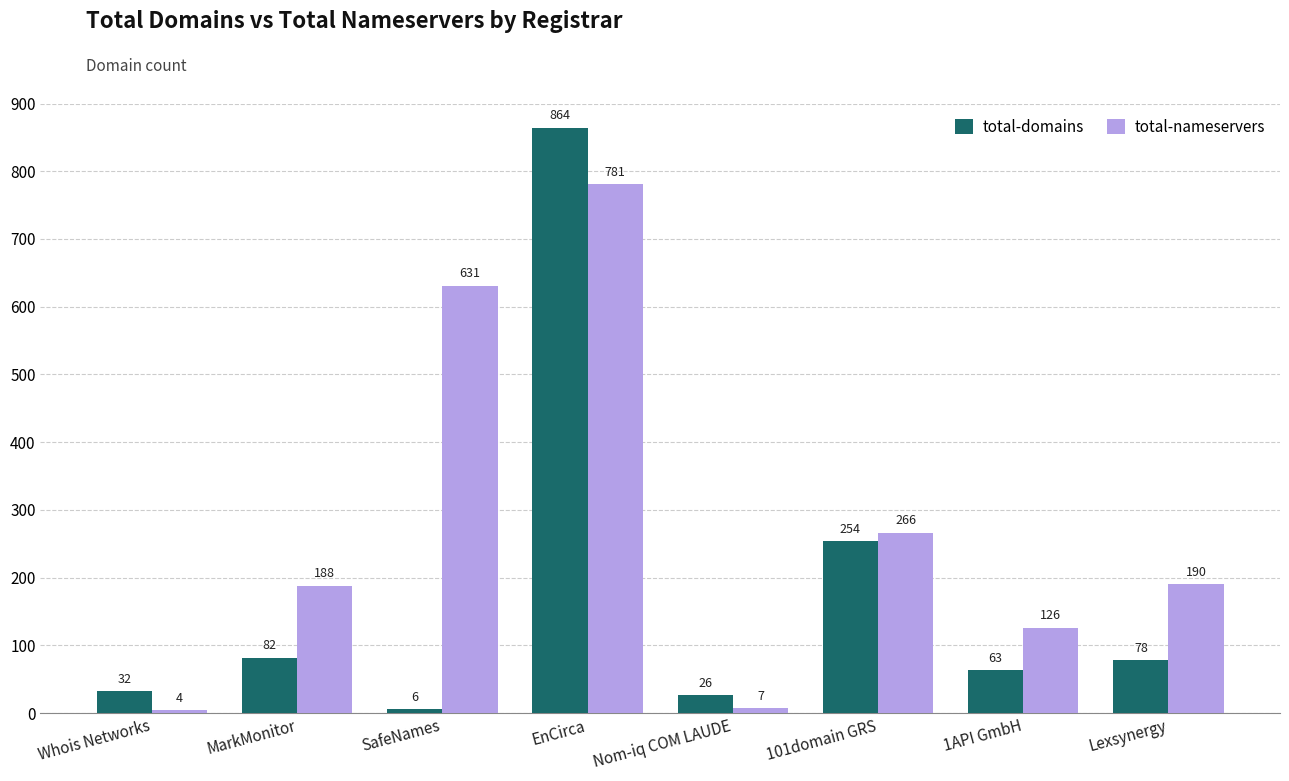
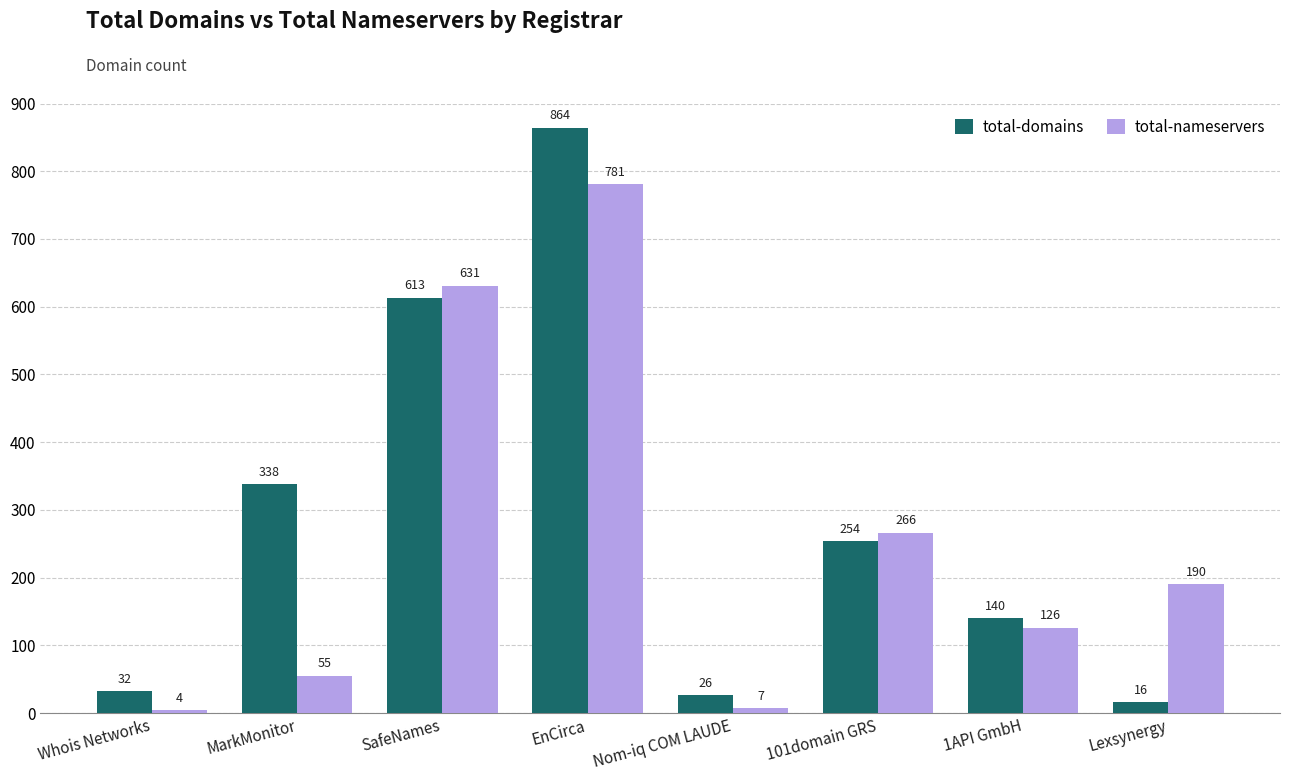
  {
    "total-domains": {
      "Whois Networks": 32,
-     "MarkMonitor": 82,
-     "SafeNames": 6,
+     "MarkMonitor": 338,
+     "SafeNames": 613,
      "EnCirca": 864,
      "Nom-iq COM LAUDE": 26,
      "101domain GRS": 254,
-     "1API GmbH": 63,
-     "Lexsynergy": 78
+     "1API GmbH": 140,
+     "Lexsynergy": 16
    },
    "total-nameservers": {
      "Whois Networks": 4,
-     "MarkMonitor": 188,
+     "MarkMonitor": 55,
      "SafeNames": 631,
      "EnCirca": 781,
      "Nom-iq COM LAUDE": 7,
      "101domain GRS": 266,
      "1API GmbH": 126,
      "Lexsynergy": 190
    }
  }
